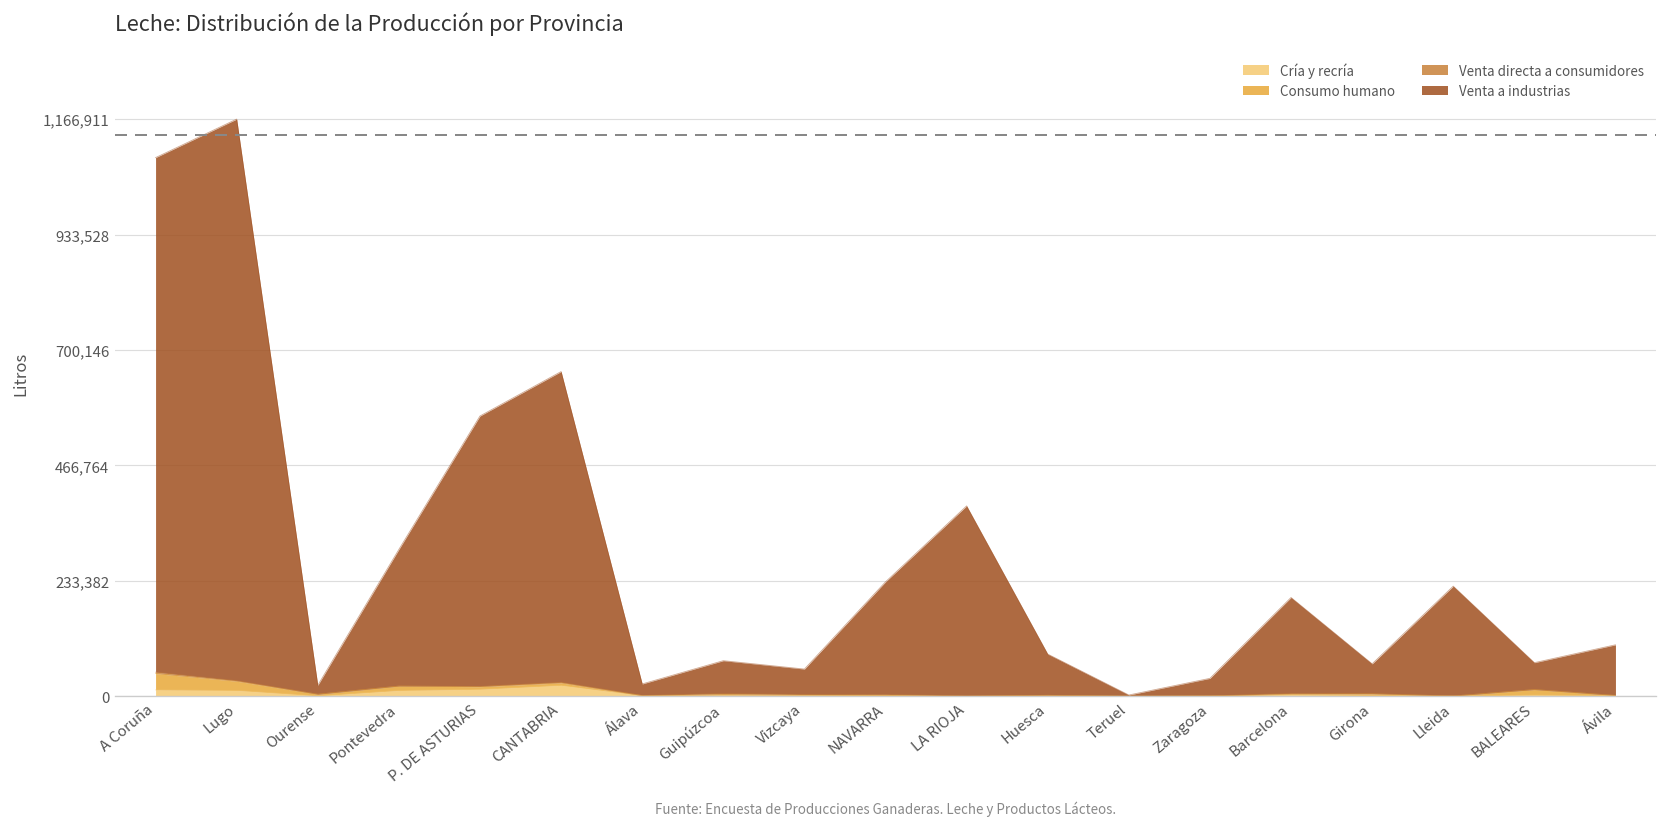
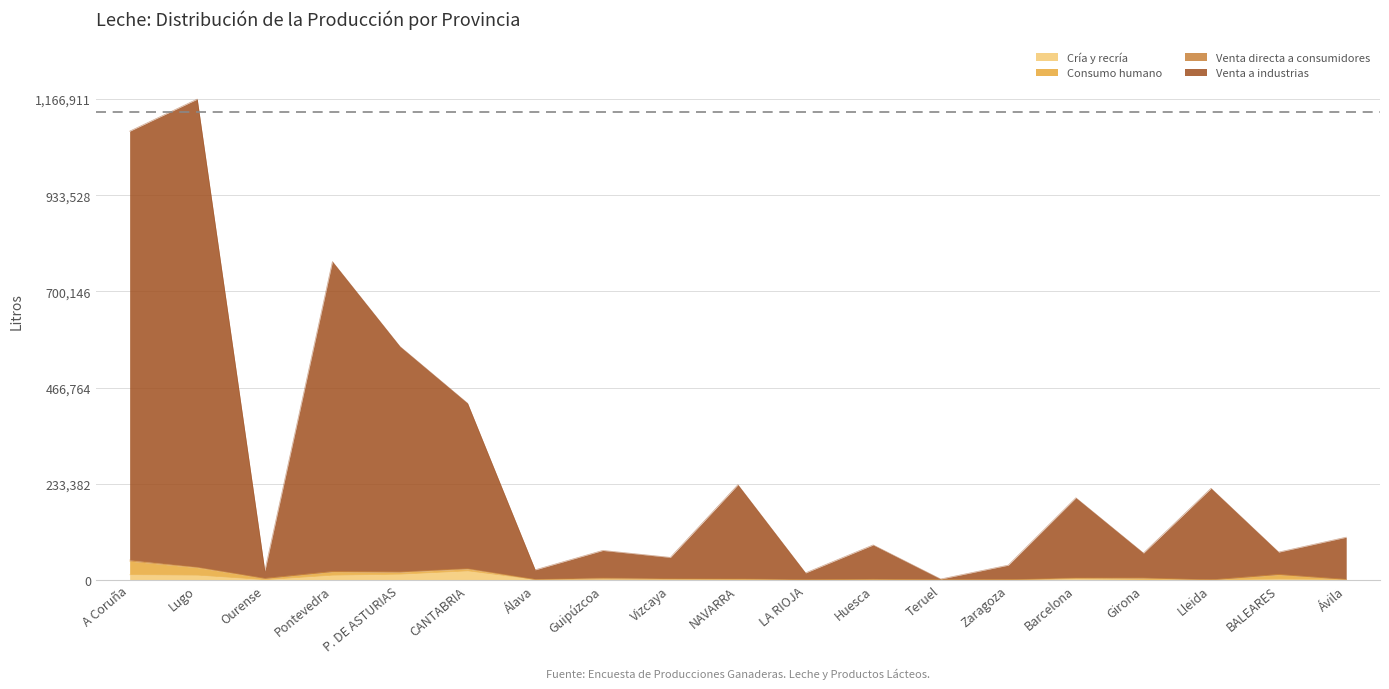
  {
    "Cría y recría": {
      "A Coruña": "10,000",
      "Lugo": "10,000",
      "Pontevedra": "10,000",
      "BALEARES": "0"
    },
    "Venta a industrias": {
      "A Coruña": "1,040,000",
      "Lugo": "1,140,000",
      "Ourense": "20,000",
-     "Pontevedra": "280,000",
+     "Pontevedra": "750,000",
      "P. DE ASTURIAS": "550,000",
-     "CANTABRIA": "630,000",
+     "CANTABRIA": "400,000",
      "Álava": "20,000",
      "Guipúzcoa": "70,000",
      "Vizcaya": "50,000",
      "NAVARRA": "230,000",
-     "LA RIOJA": "380,000",
+     "LA RIOJA": "20,000",
      "Huesca": "80,000",
      "Zaragoza": "40,000",
      "Barcelona": "190,000",
      "Girona": "60,000",
      "Lleida": "220,000",
      "BALEARES": "50,000",
      "Ávila": "100,000"
    }
  }
